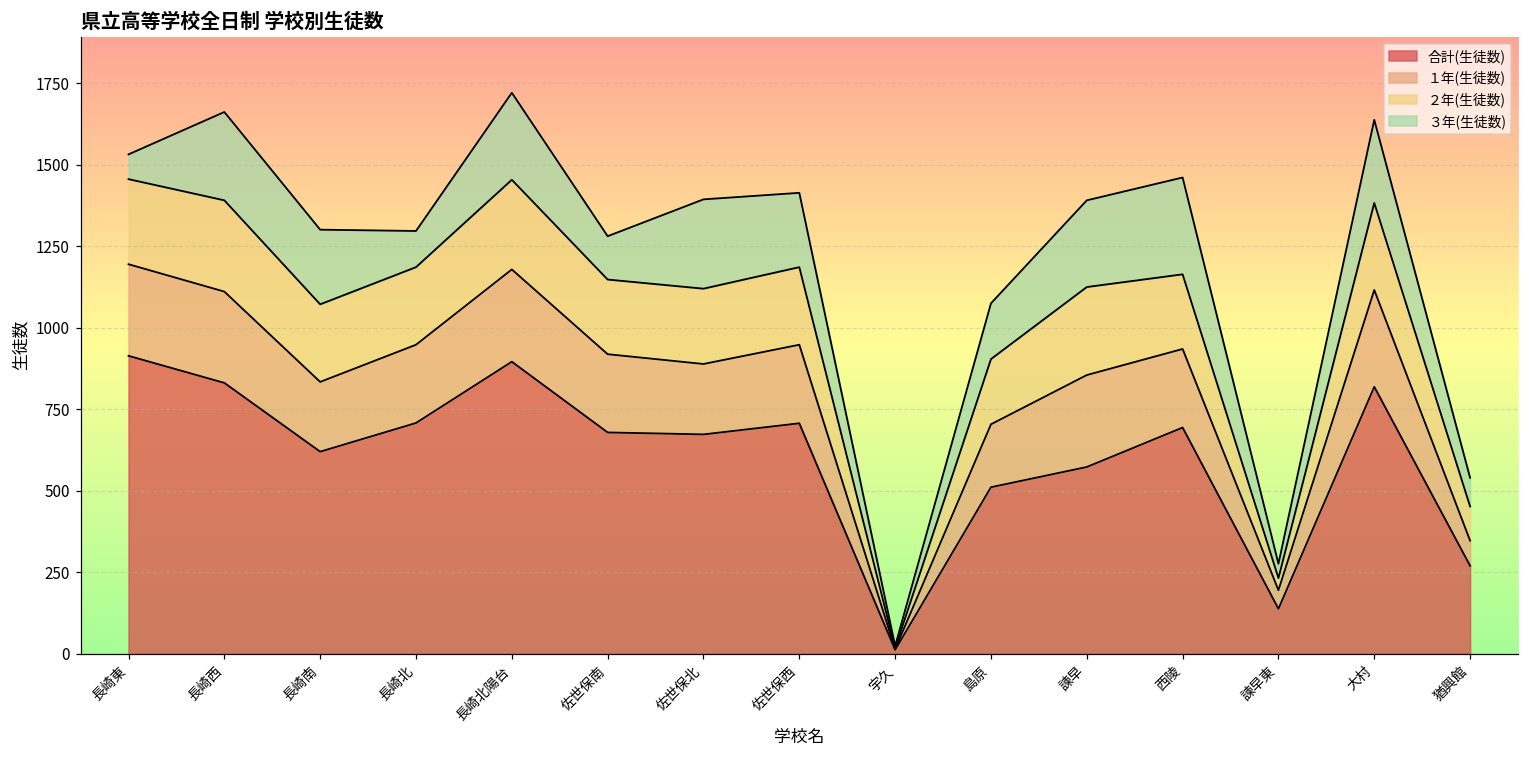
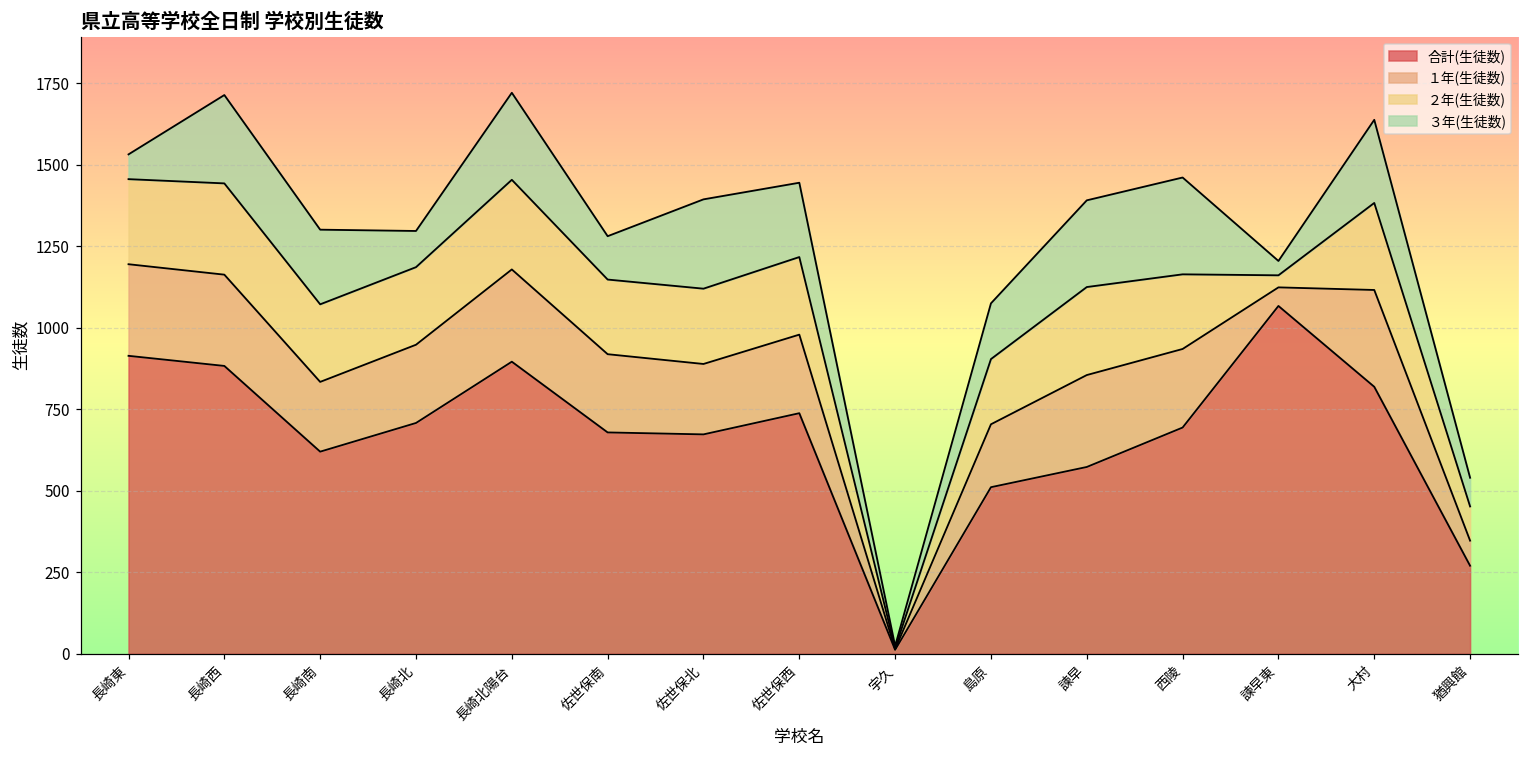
  {
    "合計(生徒数)": {
      "長崎東": 910,
-     "長崎西": 830,
+     "長崎西": 880,
      "長崎南": 620,
      "長崎北": 710,
      "長崎北陽台": 900,
      "佐世保南": 680,
      "佐世保北": 670,
-     "佐世保西": 710,
+     "佐世保西": 740,
      "島原": 510,
      "諫早": 570,
      "西陵": 690,
-     "諫早東": 140,
+     "諫早東": 1070,
      "大村": 820,
      "猶興館": 270
    },
    "３年(生徒数)": {
      "長崎東": 80,
      "長崎西": 270,
      "長崎南": 230,
      "長崎北": 110,
      "長崎北陽台": 270,
      "佐世保南": 130,
      "佐世保北": 270,
      "佐世保西": 230,
      "島原": 170,
      "諫早": 270,
      "西陵": 300,
      "諫早東": 40,
      "大村": 260,
      "猶興館": 90
    }
  }
